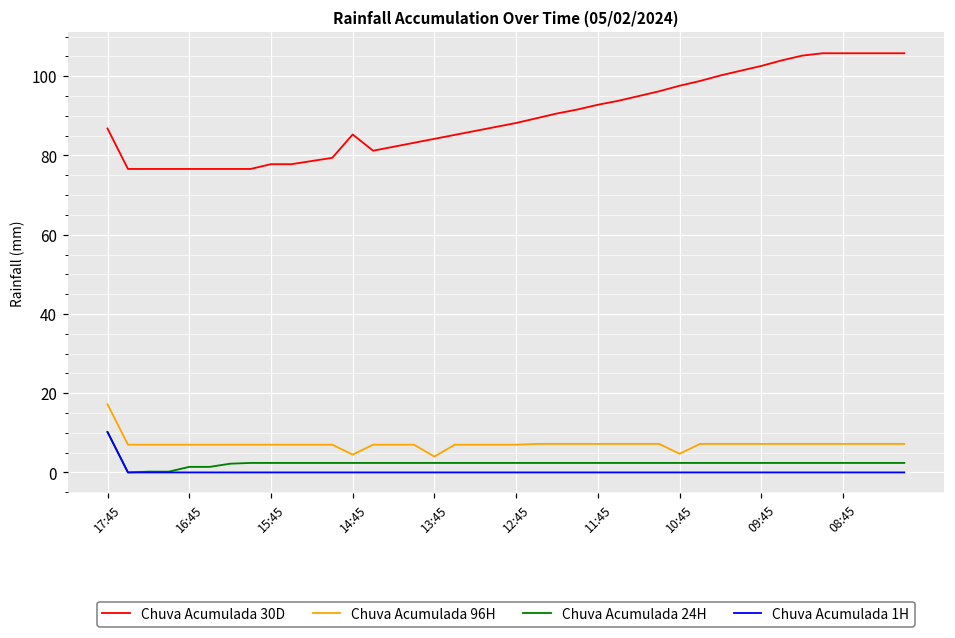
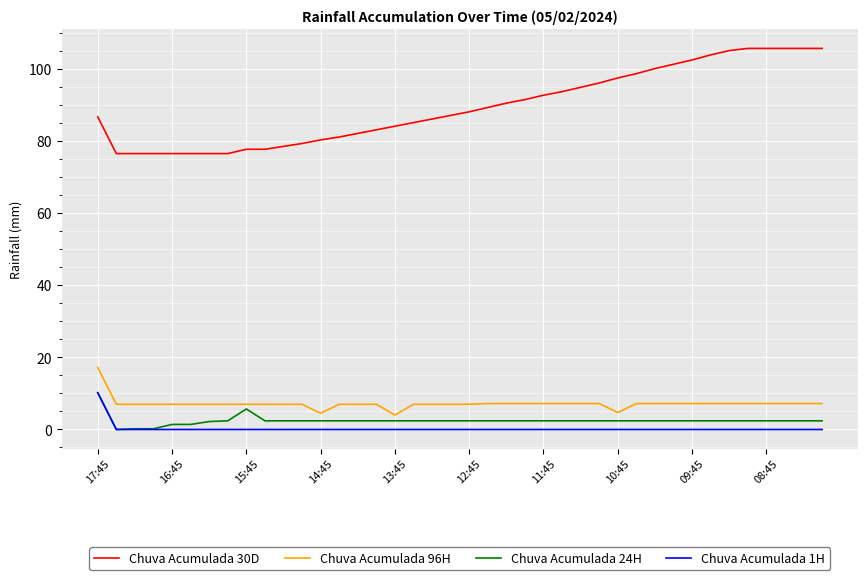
  {
    "Chuva Acumulada 30D": {
      "17:45": 87,
      "16:45": 77,
      "15:45": 78,
-     "14:45": 85,
+     "14:45": 80,
      "13:45": 84,
      "12:45": 88,
      "11:45": 93,
      "10:45": 98,
      "09:45": 103,
      "08:45": 106
    },
    "Chuva Acumulada 96H": {
      "17:45": 17,
      "16:45": 7,
      "15:45": 7,
      "14:45": 5,
      "13:45": 4,
      "12:45": 7,
      "11:45": 7,
      "10:45": 5,
      "09:45": 7,
      "08:45": 7
    },
    "Chuva Acumulada 24H": {
      "16:45": 1,
-     "15:45": 2,
+     "15:45": 6,
      "14:45": 2,
      "13:45": 2,
      "12:45": 2,
      "11:45": 2,
      "10:45": 2,
      "09:45": 2,
      "08:45": 2
    },
    "Chuva Acumulada 1H": {
      "16:45": 0,
      "15:45": 0,
      "14:45": 0,
      "13:45": 0,
      "12:45": 0,
      "11:45": 0,
      "10:45": 0,
      "09:45": 0,
      "08:45": 0
    }
  }
